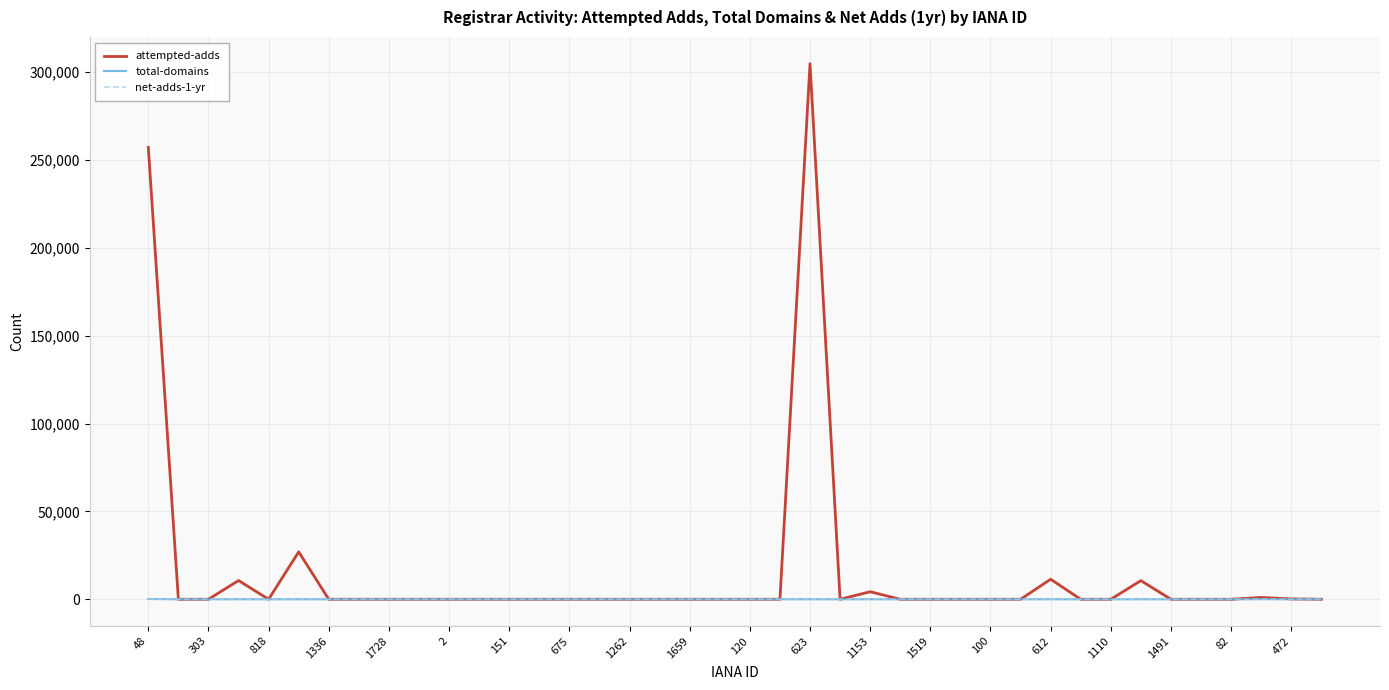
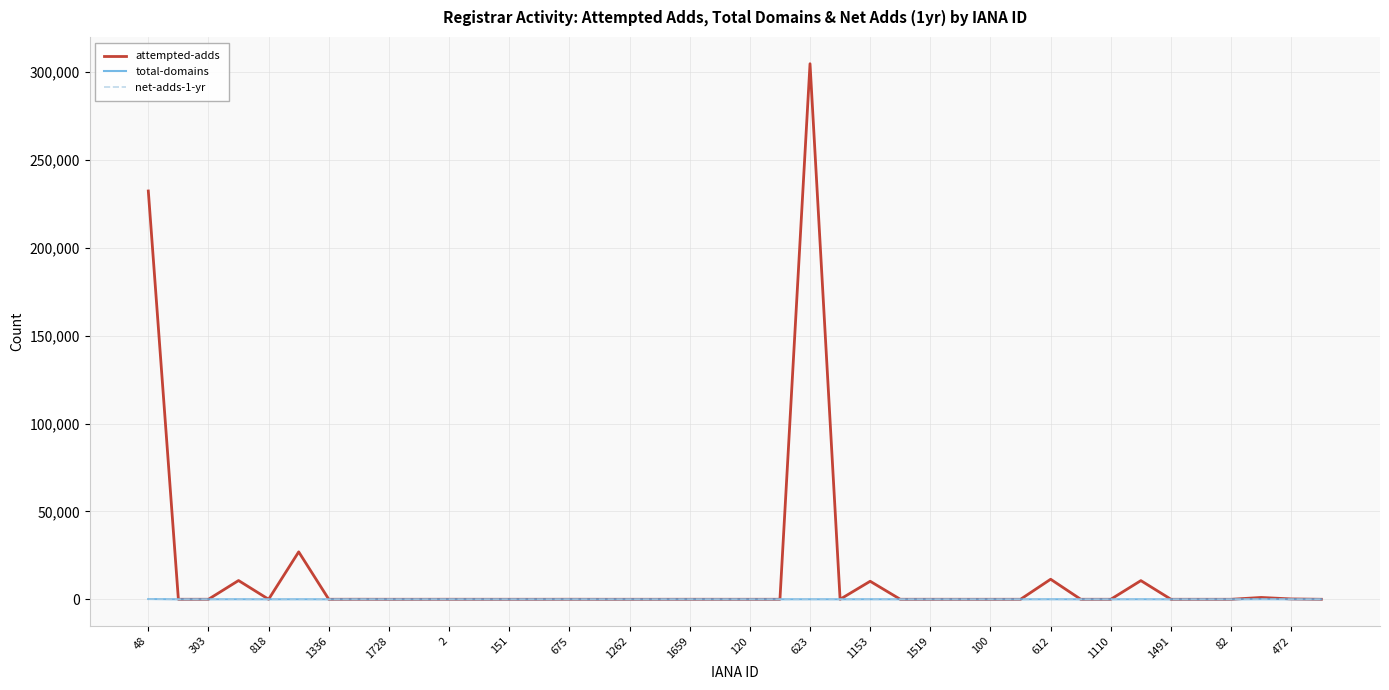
  {
    "attempted-adds": {
-     "48": "257,000",
+     "48": "232,000",
      "623": "305,000",
-     "1153": "4,000",
+     "1153": "10,000",
      "612": "11,000"
    },
    "net-adds-1-yr": {
      "48": "0",
      "623": "0",
      "1153": "0",
      "612": "0"
    }
  }
